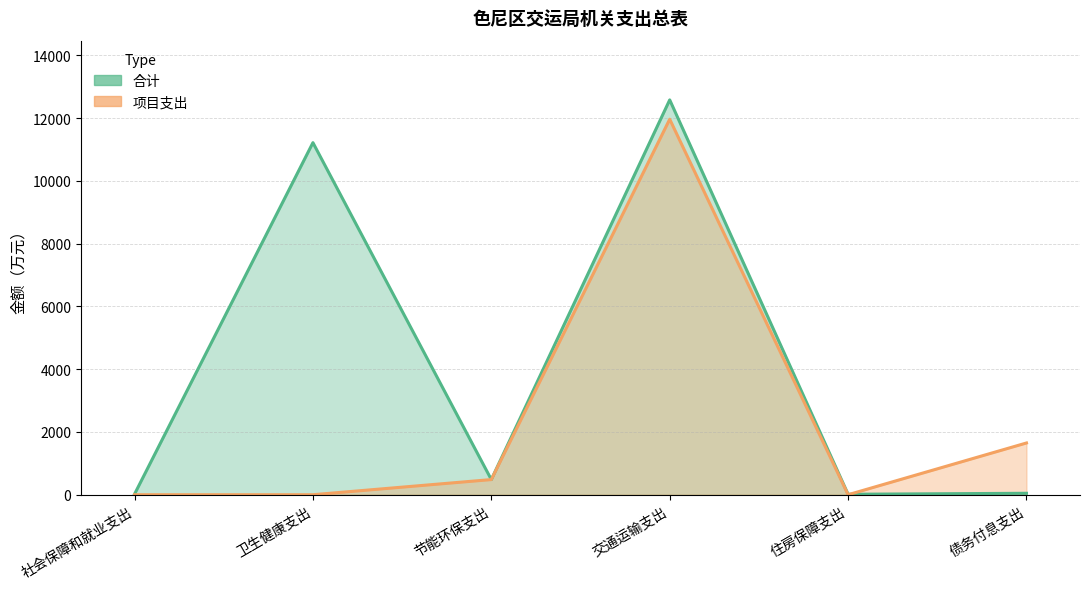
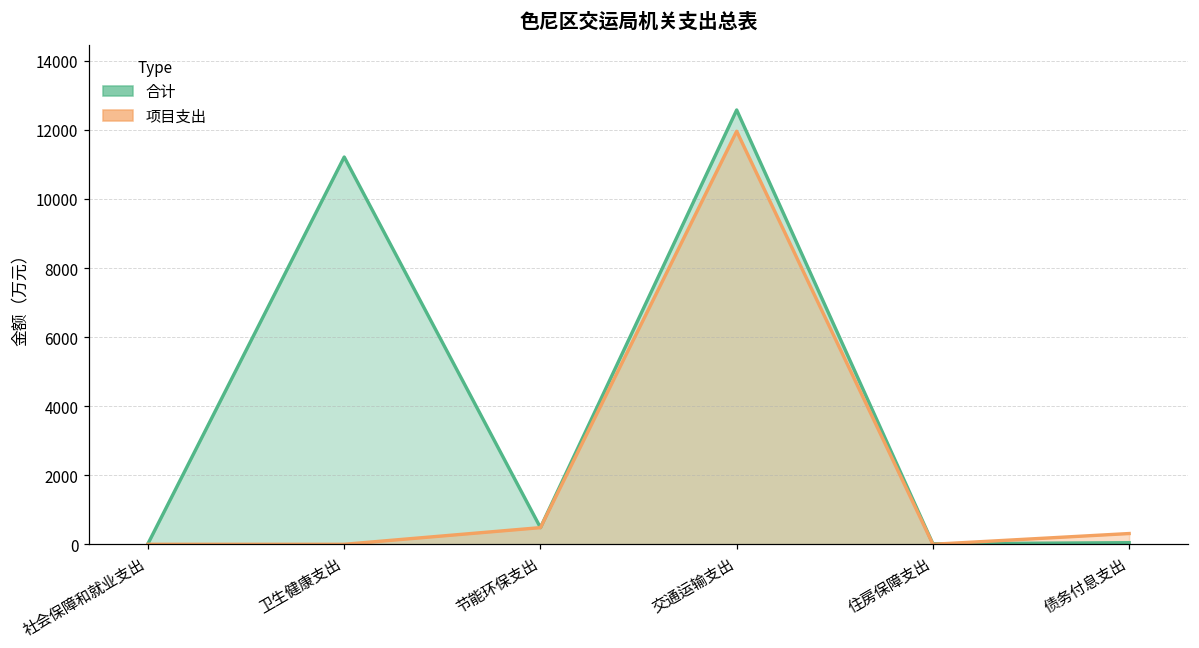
  {
    "合计": {
      "卫生健康支出": 11200,
      "交通运输支出": 12600,
      "债务付息支出": 0
    },
    "项目支出": {
      "卫生健康支出": 0,
      "交通运输支出": 12000,
-     "债务付息支出": 1600
+     "债务付息支出": 300
    }
  }
